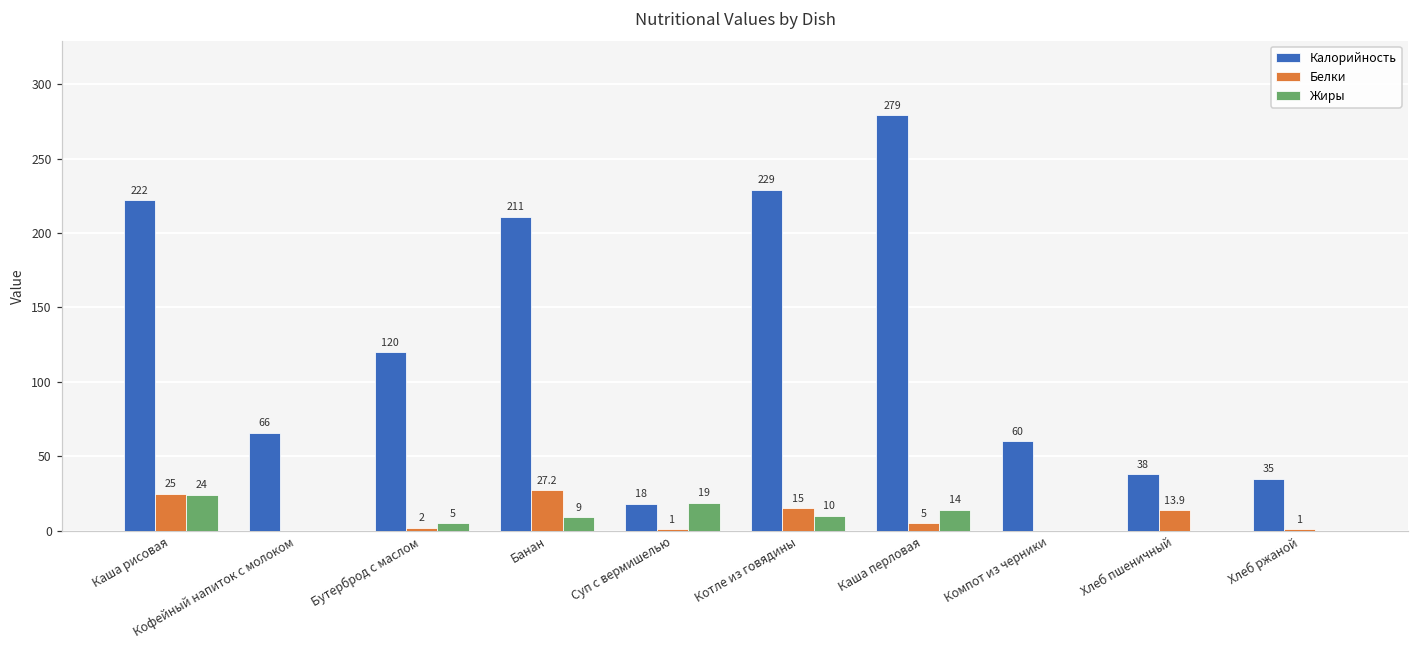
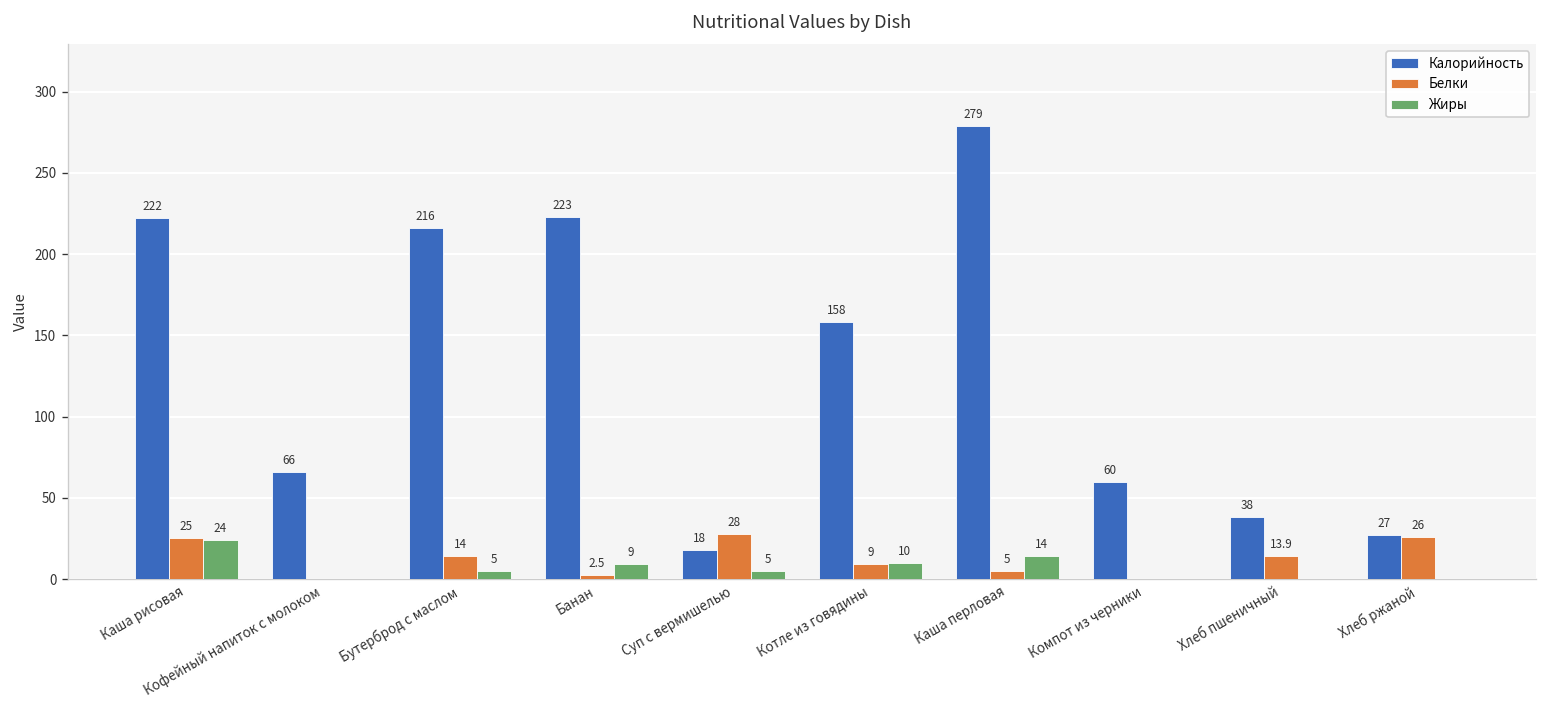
  {
    "Калорийность": {
      "Каша рисовая": 222,
      "Кофейный напиток с молоком": 66,
-     "Бутерброд с маслом": 120,
-     "Банан": 211,
+     "Бутерброд с маслом": 216,
+     "Банан": 223,
      "Суп с вермишелью": 18,
-     "Котле из говядины": 229,
+     "Котле из говядины": 158,
      "Каша перловая": 279,
      "Компот из черники": 60,
      "Хлеб пшеничный": 38,
-     "Хлеб ржаной": 35
+     "Хлеб ржаной": 27
    },
    "Белки": {
      "Каша рисовая": 25,
-     "Бутерброд с маслом": 2,
-     "Банан": 27.2,
-     "Суп с вермишелью": 1,
-     "Котле из говядины": 15,
+     "Бутерброд с маслом": 14,
+     "Банан": 2.5,
+     "Суп с вермишелью": 28,
+     "Котле из говядины": 9,
      "Каша перловая": 5,
      "Хлеб пшеничный": 13.9,
-     "Хлеб ржаной": 1
+     "Хлеб ржаной": 26
    },
    "Жиры": {
      "Каша рисовая": 24,
      "Бутерброд с маслом": 5,
      "Банан": 9,
-     "Суп с вермишелью": 19,
+     "Суп с вермишелью": 5,
      "Котле из говядины": 10,
      "Каша перловая": 14
    }
  }
